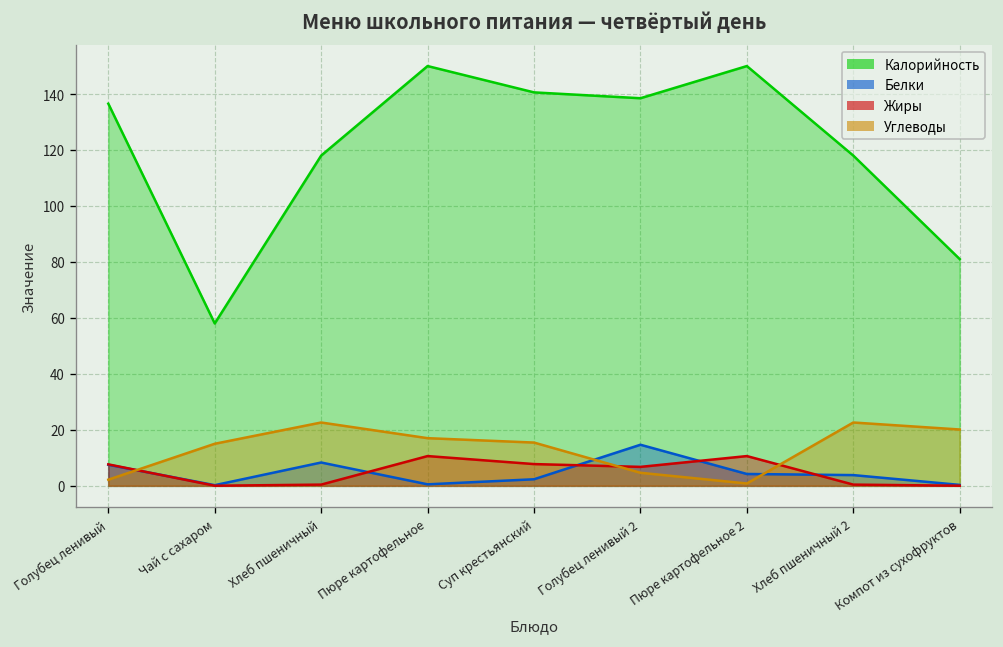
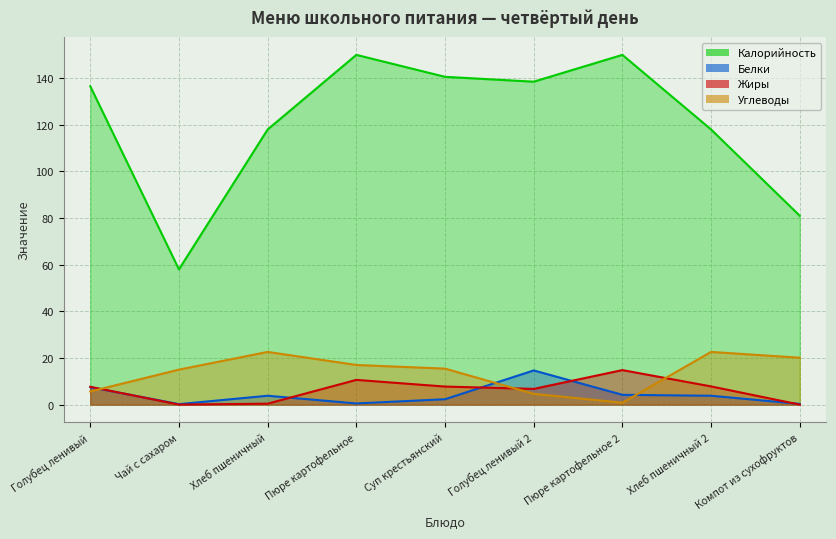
  {
    "Калорийность": {
      "Голубец ленивый": 137,
      "Чай с сахаром": 58,
      "Хлеб пшеничный": 118,
      "Пюре картофельное": 150,
      "Суп крестьянский": 141,
      "Голубец ленивый 2": 139,
      "Пюре картофельное 2": 150,
      "Хлеб пшеничный 2": 118,
      "Компот из сухофруктов": 81
    },
    "Белки": {
-     "Хлеб пшеничный": 8,
+     "Хлеб пшеничный": 4,
      "Пюре картофельное": 1,
      "Суп крестьянский": 2,
      "Голубец ленивый 2": 15,
      "Пюре картофельное 2": 4,
      "Хлеб пшеничный 2": 4
    },
    "Жиры": {
      "Хлеб пшеничный": 0,
      "Пюре картофельное": 11,
      "Суп крестьянский": 8,
      "Голубец ленивый 2": 7,
-     "Пюре картофельное 2": 11,
-     "Хлеб пшеничный 2": 0
+     "Пюре картофельное 2": 15,
+     "Хлеб пшеничный 2": 8
    },
    "Углеводы": {
-     "Голубец ленивый": 2,
+     "Голубец ленивый": 6,
      "Чай с сахаром": 15,
      "Хлеб пшеничный": 23,
      "Пюре картофельное": 17,
      "Суп крестьянский": 15,
      "Голубец ленивый 2": 5,
      "Пюре картофельное 2": 1,
      "Хлеб пшеничный 2": 23,
      "Компот из сухофруктов": 20
    }
  }
